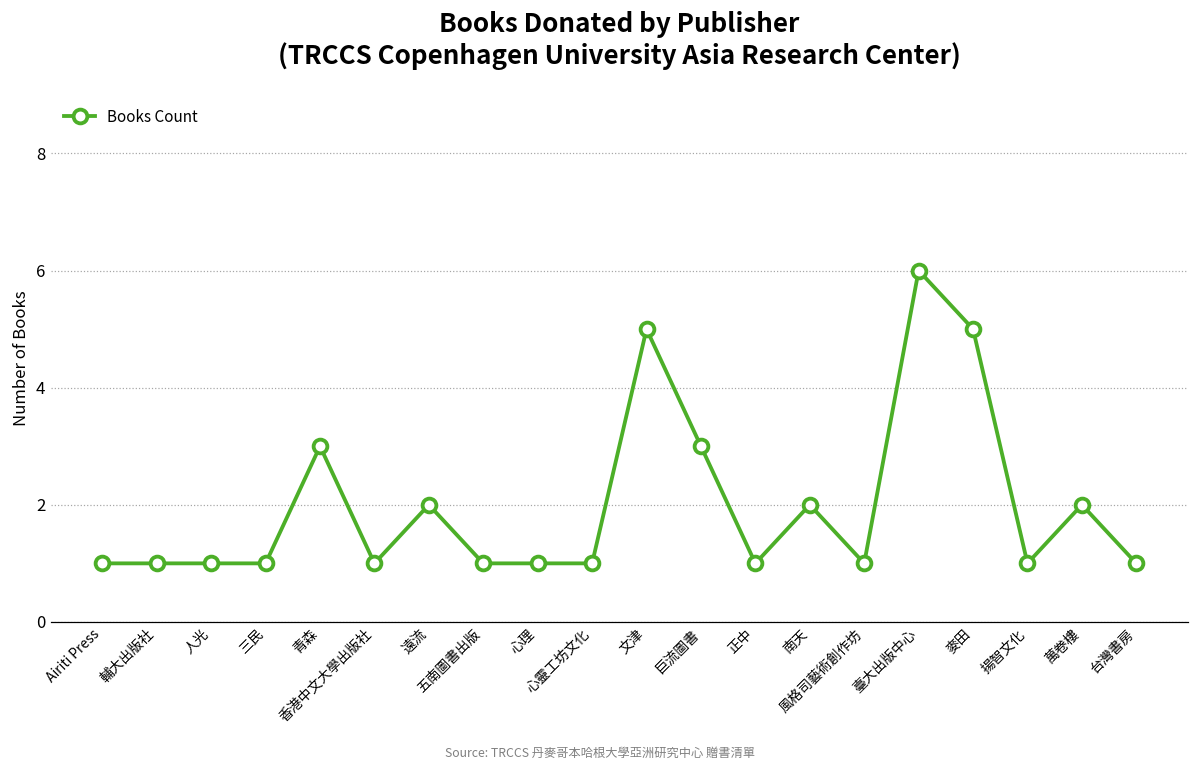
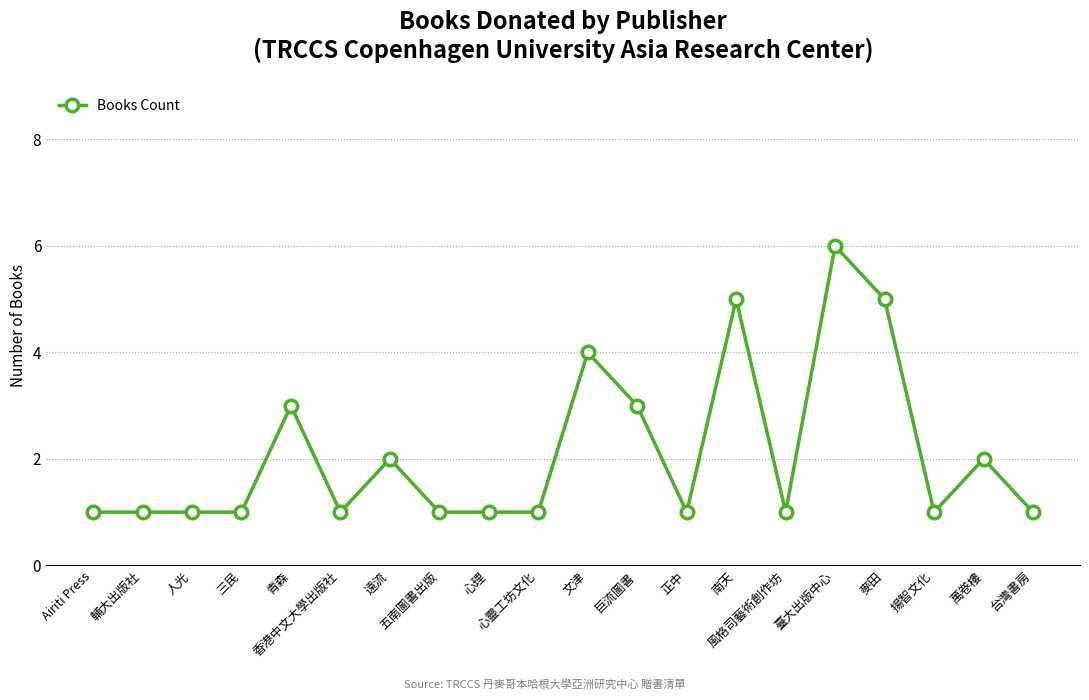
  {
    "Airiti Press": 1,
    "輔大出版社": 1,
    "人光": 1,
    "三民": 1,
    "青森": 3,
    "香港中文大學出版社": 1,
    "遠流": 2,
    "五南圖書出版": 1,
    "心理": 1,
    "心靈工坊文化": 1,
-   "文津": 5,
+   "文津": 4,
    "巨流圖書": 3,
    "正中": 1,
-   "南天": 2,
+   "南天": 5,
    "風格司藝術創作坊": 1,
    "臺大出版中心": 6,
    "麥田": 5,
    "揚智文化": 1,
    "萬卷樓": 2,
    "台灣書房": 1
  }
